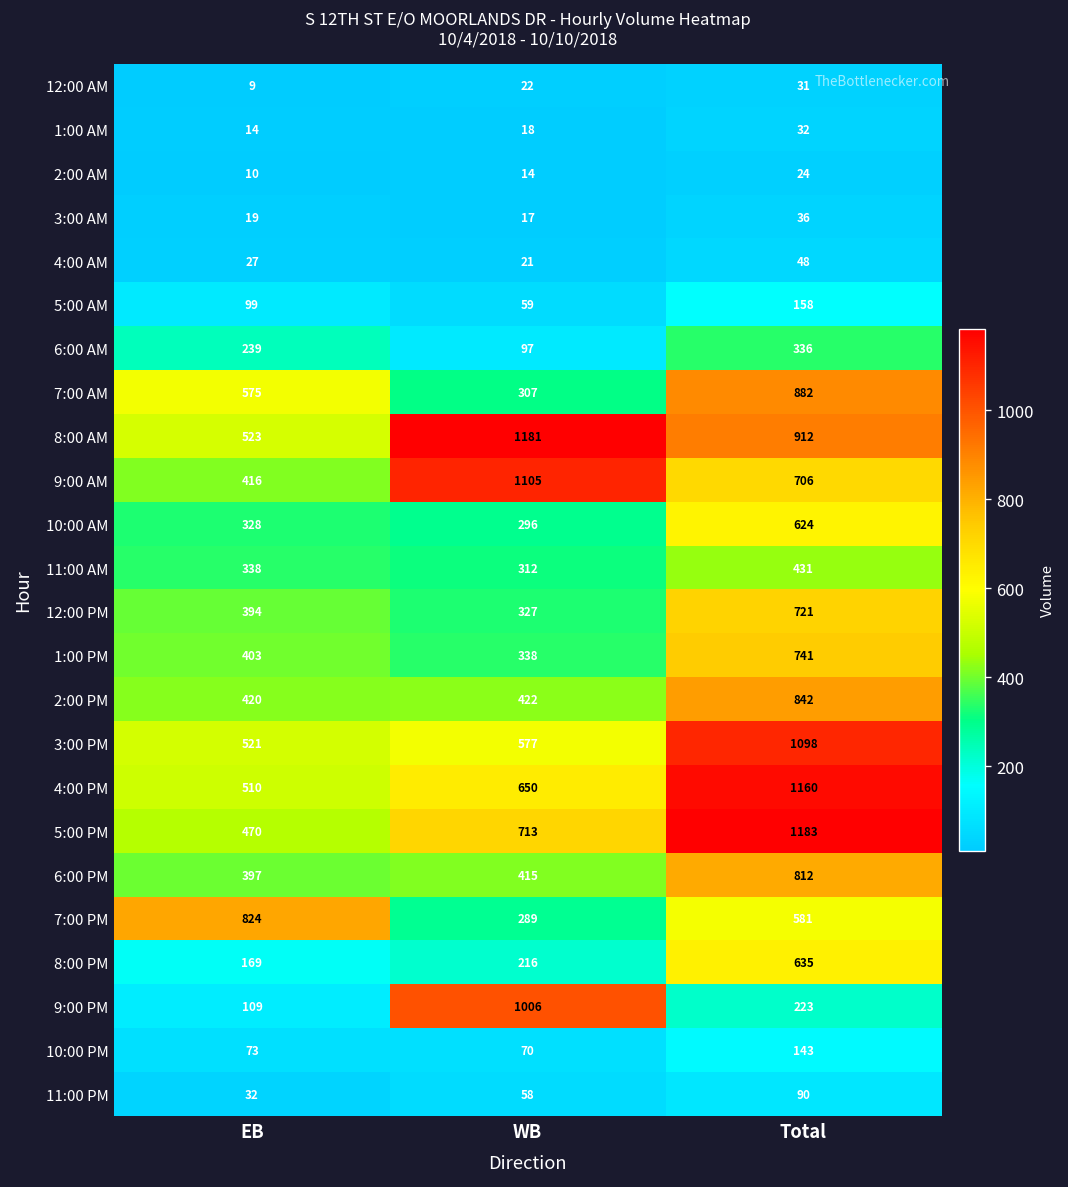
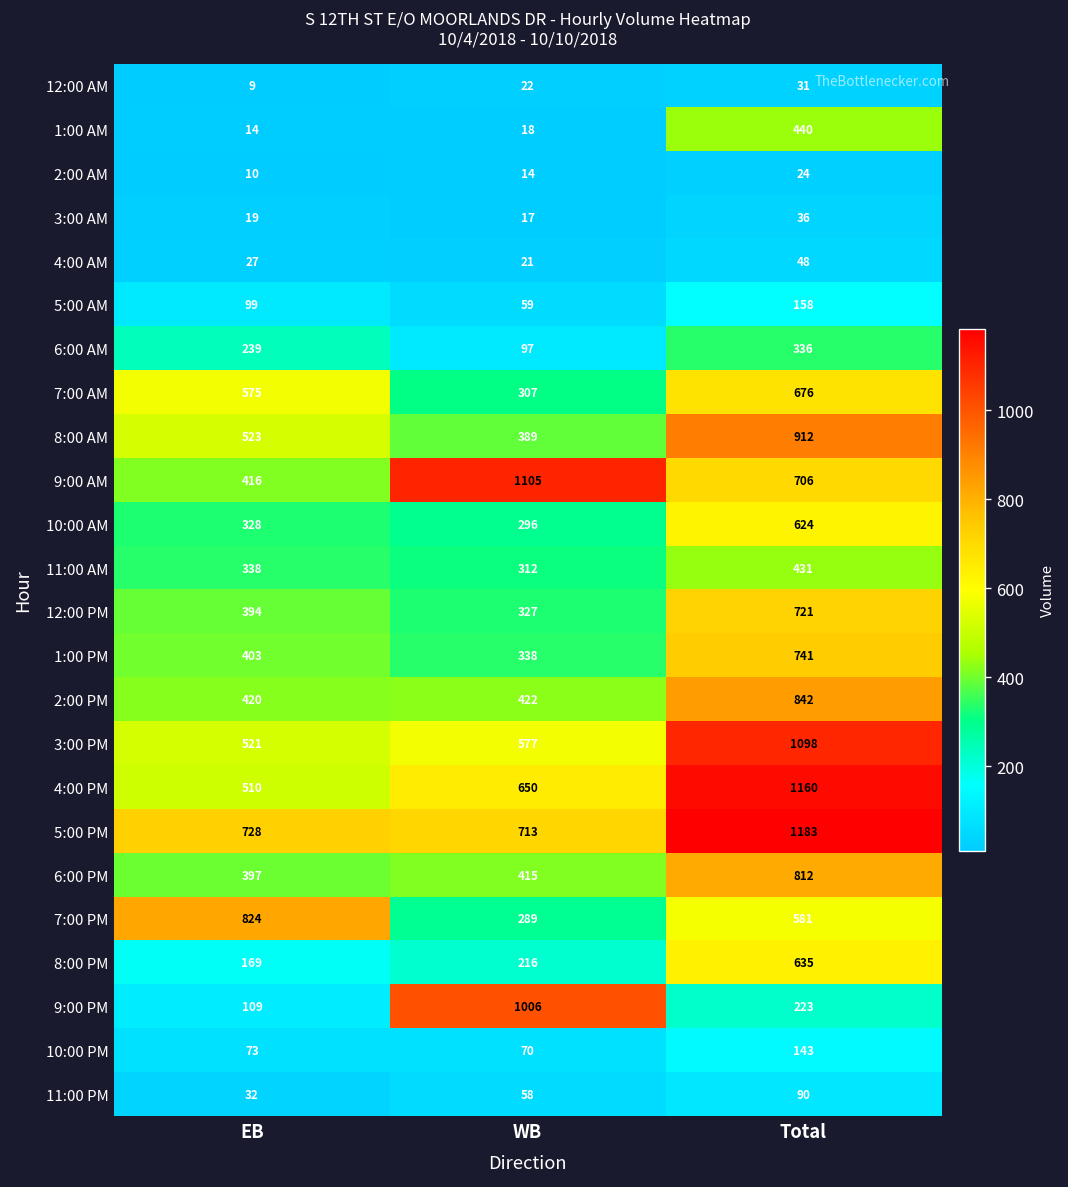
  {
    "12:00 AM": {
      "EB": 9,
      "WB": 22
    },
    "1:00 AM": {
      "EB": 14,
      "WB": 18,
-     "Total": 32
+     "Total": 440
    },
    "2:00 AM": {
      "EB": 10,
      "WB": 14,
      "Total": 24
    },
    "3:00 AM": {
      "EB": 19,
      "WB": 17,
      "Total": 36
    },
    "4:00 AM": {
      "EB": 27,
      "WB": 21,
      "Total": 48
    },
    "5:00 AM": {
      "EB": 99,
      "WB": 59,
      "Total": 158
    },
    "6:00 AM": {
      "EB": 239,
      "WB": 97,
      "Total": 336
    },
    "7:00 AM": {
      "EB": 575,
      "WB": 307,
-     "Total": 882
+     "Total": 676
    },
    "8:00 AM": {
      "EB": 523,
-     "WB": 1181,
+     "WB": 389,
      "Total": 912
    },
    "9:00 AM": {
      "EB": 416,
      "WB": 1105,
      "Total": 706
    },
    "10:00 AM": {
      "EB": 328,
      "WB": 296,
      "Total": 624
    },
    "11:00 AM": {
      "EB": 338,
      "WB": 312,
      "Total": 431
    },
    "12:00 PM": {
      "EB": 394,
      "WB": 327,
      "Total": 721
    },
    "1:00 PM": {
      "EB": 403,
      "WB": 338,
      "Total": 741
    },
    "2:00 PM": {
      "EB": 420,
      "WB": 422,
      "Total": 842
    },
    "3:00 PM": {
      "EB": 521,
      "WB": 577,
      "Total": 1098
    },
    "4:00 PM": {
      "EB": 510,
      "WB": 650,
      "Total": 1160
    },
    "5:00 PM": {
-     "EB": 470,
+     "EB": 728,
      "WB": 713,
      "Total": 1183
    },
    "6:00 PM": {
      "EB": 397,
      "WB": 415,
      "Total": 812
    },
    "7:00 PM": {
      "EB": 824,
      "WB": 289,
      "Total": 581
    },
    "8:00 PM": {
      "EB": 169,
      "WB": 216,
      "Total": 635
    },
    "9:00 PM": {
      "EB": 109,
      "WB": 1006,
      "Total": 223
    },
    "10:00 PM": {
      "EB": 73,
      "WB": 70,
      "Total": 143
    },
    "11:00 PM": {
      "EB": 32,
      "WB": 58,
      "Total": 90
    }
  }
